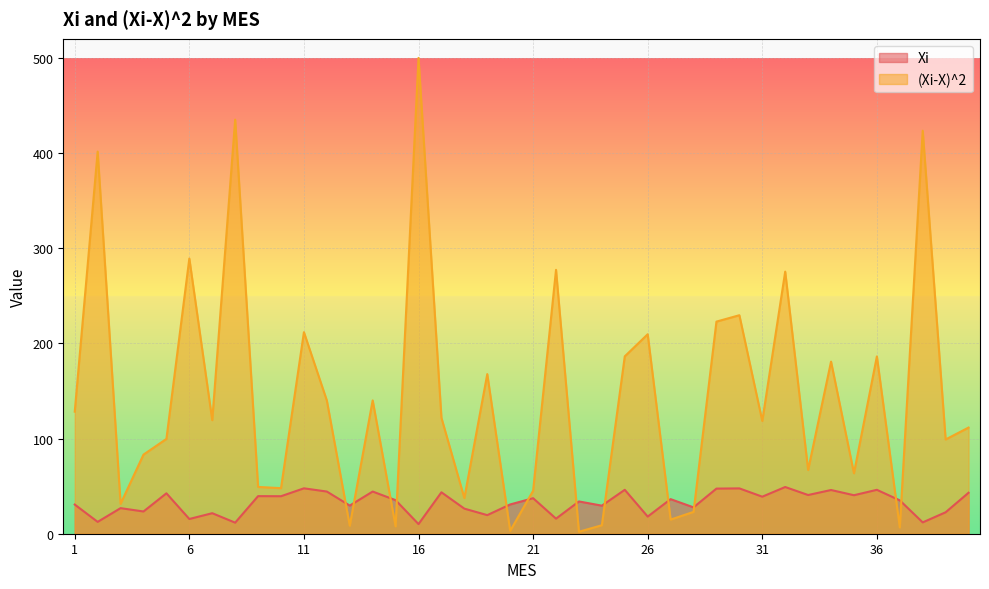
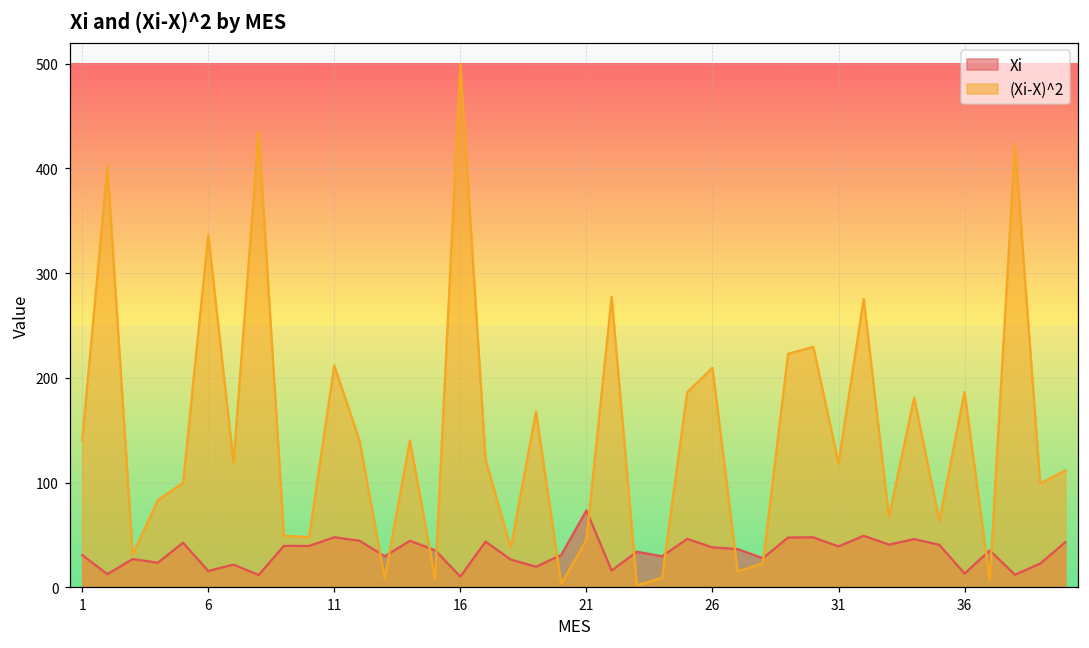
  {
    "Xi": {
      "1": 30,
      "6": 20,
      "11": 50,
      "16": 10,
-     "21": 40,
-     "26": 20,
+     "21": 70,
+     "26": 40,
      "31": 40,
-     "36": 50
+     "36": 10
    },
    "(Xi-X)^2": {
-     "1": 130,
-     "6": 290,
+     "1": 140,
+     "6": 340,
      "11": 210,
      "16": 500,
      "21": 50,
      "26": 210,
      "31": 120,
      "36": 190
    }
  }
